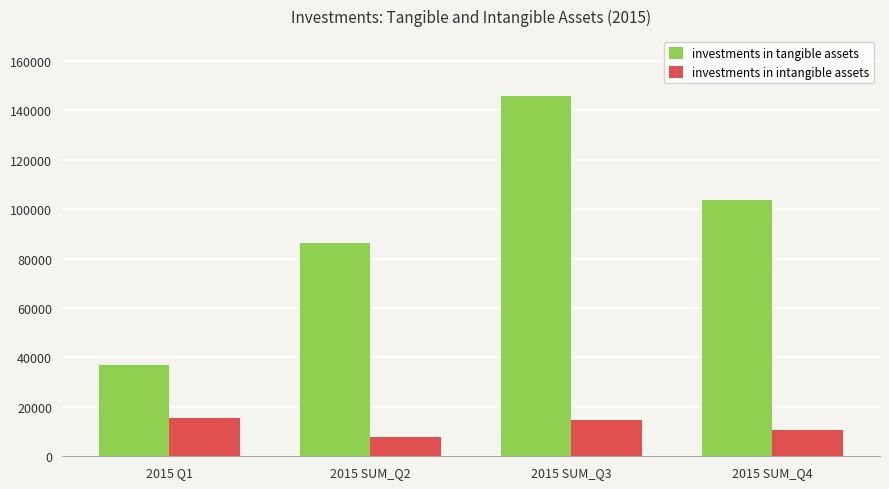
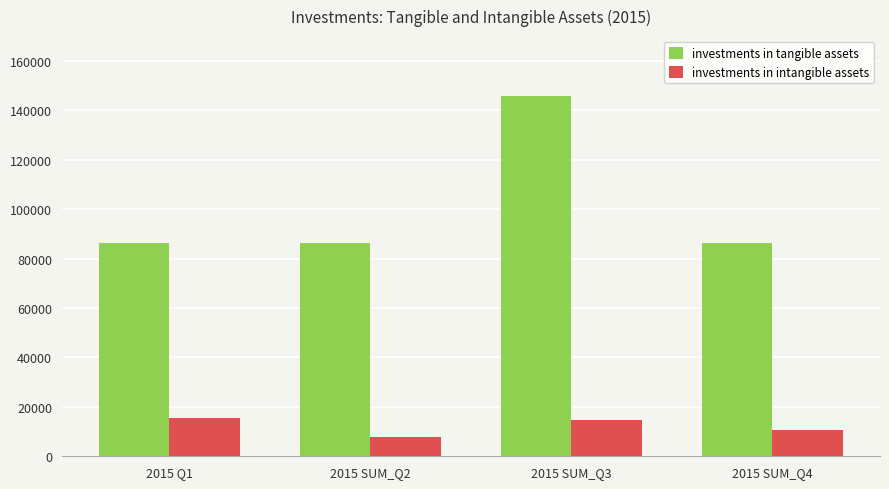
  {
    "investments in tangible assets": {
-     "2015 Q1": 37000,
+     "2015 Q1": 86000,
      "2015 SUM_Q2": 86000,
      "2015 SUM_Q3": 146000,
-     "2015 SUM_Q4": 104000
+     "2015 SUM_Q4": 86000
    },
    "investments in intangible assets": {
      "2015 Q1": 15000,
      "2015 SUM_Q2": 8000,
      "2015 SUM_Q3": 15000,
      "2015 SUM_Q4": 11000
    }
  }
